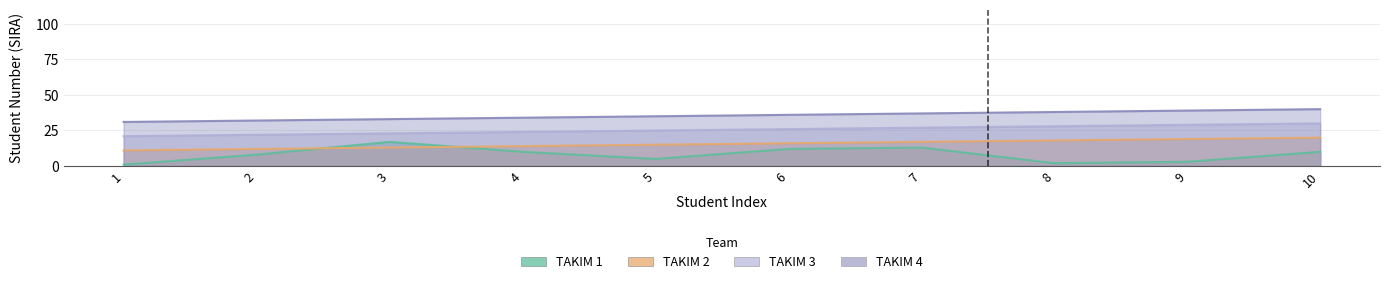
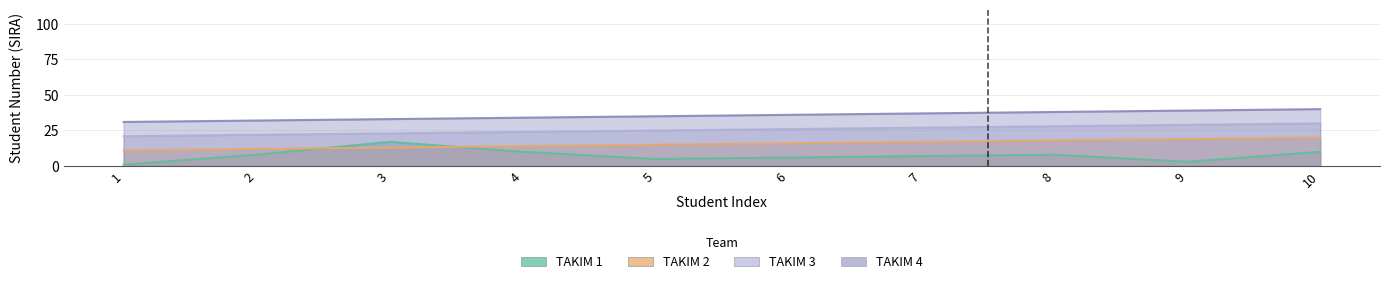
  {
    "TAKIM 1": {
      "1": 1,
      "2": 8,
      "3": 17,
      "4": 10,
      "5": 5,
-     "6": 12,
-     "7": 13,
-     "8": 2,
+     "6": 6,
+     "7": 7,
+     "8": 8,
      "9": 3,
      "10": 10
    },
    "TAKIM 2": {
      "1": 11,
      "2": 12,
      "3": 13,
      "4": 14,
      "5": 15,
      "6": 16,
      "7": 17,
      "8": 18,
      "9": 19,
      "10": 20
    }
  }
